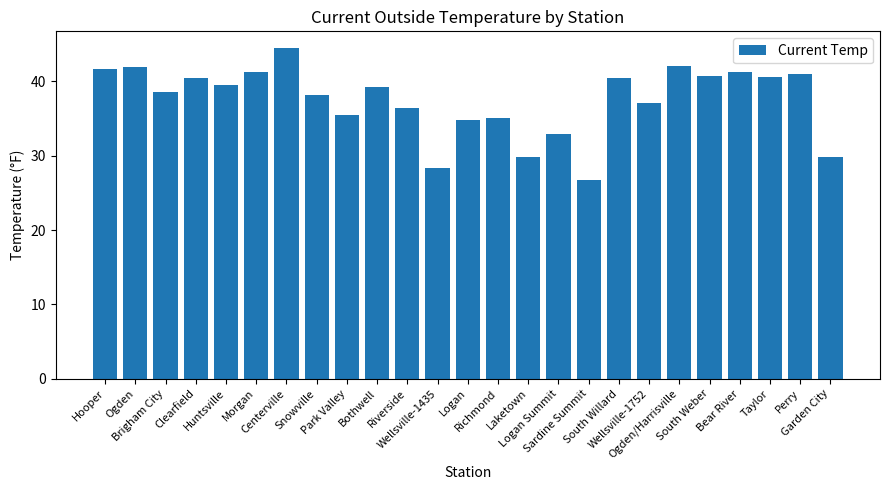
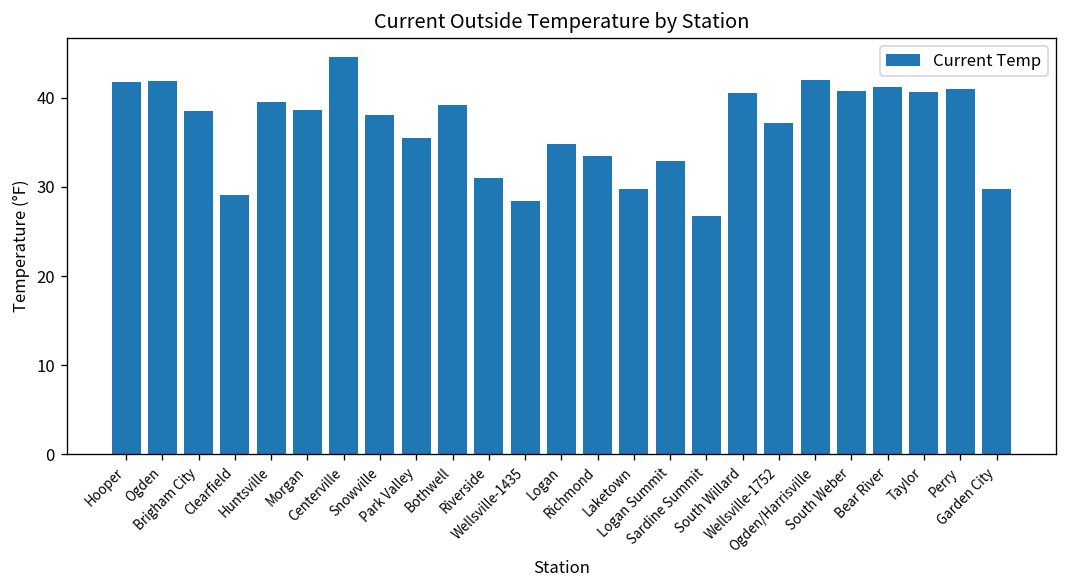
  {
    "Hooper": 42,
    "Ogden": 42,
    "Brigham City": 39,
-   "Clearfield": 41,
+   "Clearfield": 29,
    "Huntsville": 40,
-   "Morgan": 41,
+   "Morgan": 39,
    "Centerville": 45,
    "Snowville": 38,
    "Park Valley": 36,
    "Bothwell": 39,
-   "Riverside": 36,
+   "Riverside": 31,
    "Wellsville-1435": 28,
    "Logan": 35,
-   "Richmond": 35,
+   "Richmond": 33,
    "Laketown": 30,
    "Logan Summit": 33,
    "Sardine Summit": 27,
    "South Willard": 41,
    "Wellsville-1752": 37,
    "Ogden/Harrisville": 42,
    "South Weber": 41,
    "Bear River": 41,
    "Taylor": 41,
    "Perry": 41,
    "Garden City": 30
  }
